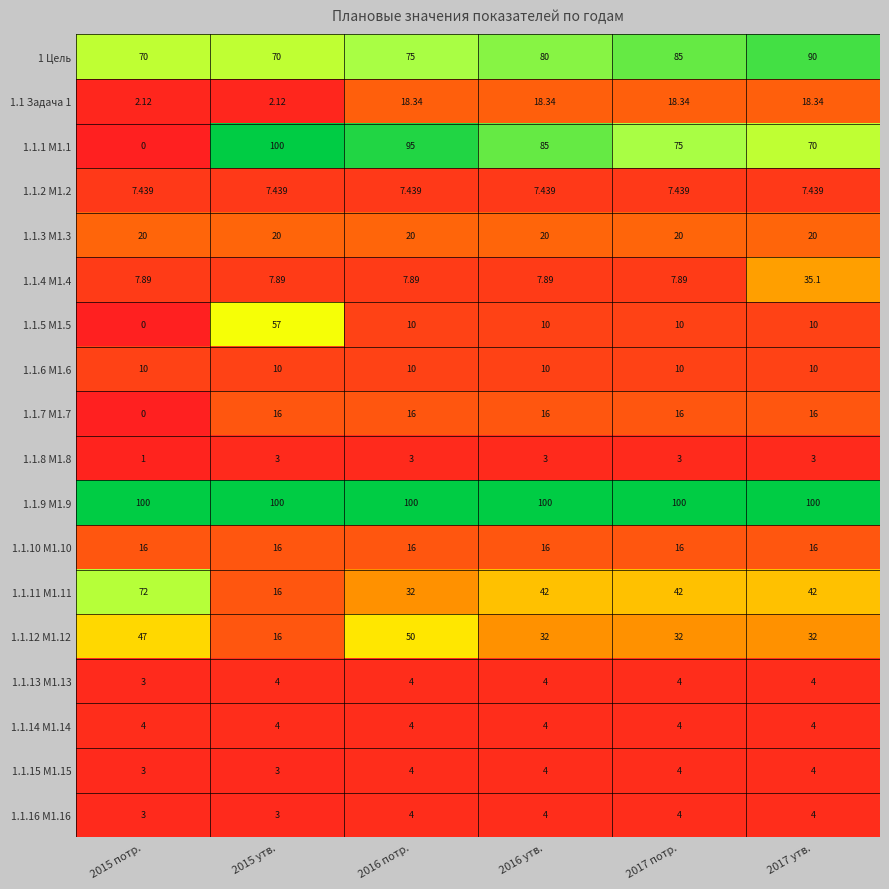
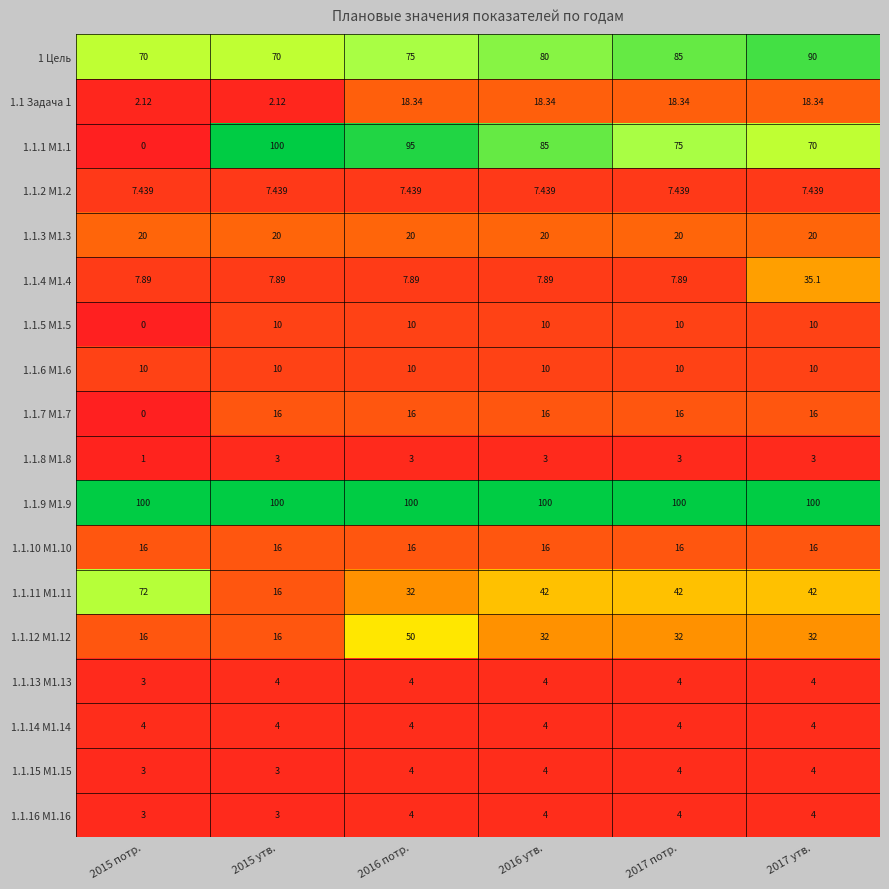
  {
    "1 Цель": {
      "2015 потр.": 70,
      "2015 утв.": 70,
      "2016 потр.": 75,
      "2016 утв.": 80,
      "2017 потр.": 85,
      "2017 утв.": 90
    },
    "1.1 Задача 1": {
      "2015 потр.": 2.12,
      "2015 утв.": 2.12,
      "2016 потр.": 18.34,
      "2016 утв.": 18.34,
      "2017 потр.": 18.34,
      "2017 утв.": 18.34
    },
    "1.1.1 М1.1": {
      "2015 потр.": 0,
      "2015 утв.": 100,
      "2016 потр.": 95,
      "2016 утв.": 85,
      "2017 потр.": 75,
      "2017 утв.": 70
    },
    "1.1.2 М1.2": {
      "2015 потр.": 7.439,
      "2015 утв.": 7.439,
      "2016 потр.": 7.439,
      "2016 утв.": 7.439,
      "2017 потр.": 7.439,
      "2017 утв.": 7.439
    },
    "1.1.3 М1.3": {
      "2015 потр.": 20,
      "2015 утв.": 20,
      "2016 потр.": 20,
      "2016 утв.": 20,
      "2017 потр.": 20,
      "2017 утв.": 20
    },
    "1.1.4 М1.4": {
      "2015 потр.": 7.89,
      "2015 утв.": 7.89,
      "2016 потр.": 7.89,
      "2016 утв.": 7.89,
      "2017 потр.": 7.89,
      "2017 утв.": 35.1
    },
    "1.1.5 М1.5": {
      "2015 потр.": 0,
-     "2015 утв.": 57,
+     "2015 утв.": 10,
      "2016 потр.": 10,
      "2016 утв.": 10,
      "2017 потр.": 10,
      "2017 утв.": 10
    },
    "1.1.6 М1.6": {
      "2015 потр.": 10,
      "2015 утв.": 10,
      "2016 потр.": 10,
      "2016 утв.": 10,
      "2017 потр.": 10,
      "2017 утв.": 10
    },
    "1.1.7 М1.7": {
      "2015 потр.": 0,
      "2015 утв.": 16,
      "2016 потр.": 16,
      "2016 утв.": 16,
      "2017 потр.": 16,
      "2017 утв.": 16
    },
    "1.1.8 М1.8": {
      "2015 потр.": 1,
      "2015 утв.": 3,
      "2016 потр.": 3,
      "2016 утв.": 3,
      "2017 потр.": 3,
      "2017 утв.": 3
    },
    "1.1.9 М1.9": {
      "2015 потр.": 100,
      "2015 утв.": 100,
      "2016 потр.": 100,
      "2016 утв.": 100,
      "2017 потр.": 100,
      "2017 утв.": 100
    },
    "1.1.10 М1.10": {
      "2015 потр.": 16,
      "2015 утв.": 16,
      "2016 потр.": 16,
      "2016 утв.": 16,
      "2017 потр.": 16,
      "2017 утв.": 16
    },
    "1.1.11 М1.11": {
      "2015 потр.": 72,
      "2015 утв.": 16,
      "2016 потр.": 32,
      "2016 утв.": 42,
      "2017 потр.": 42,
      "2017 утв.": 42
    },
    "1.1.12 М1.12": {
-     "2015 потр.": 47,
+     "2015 потр.": 16,
      "2015 утв.": 16,
      "2016 потр.": 50,
      "2016 утв.": 32,
      "2017 потр.": 32,
      "2017 утв.": 32
    },
    "1.1.13 М1.13": {
      "2015 потр.": 3,
      "2015 утв.": 4,
      "2016 потр.": 4,
      "2016 утв.": 4,
      "2017 потр.": 4,
      "2017 утв.": 4
    },
    "1.1.14 М1.14": {
      "2015 потр.": 4,
      "2015 утв.": 4,
      "2016 потр.": 4,
      "2016 утв.": 4,
      "2017 потр.": 4,
      "2017 утв.": 4
    },
    "1.1.15 М1.15": {
      "2015 потр.": 3,
      "2015 утв.": 3,
      "2016 потр.": 4,
      "2016 утв.": 4,
      "2017 потр.": 4,
      "2017 утв.": 4
    },
    "1.1.16 М1.16": {
      "2015 потр.": 3,
      "2015 утв.": 3,
      "2016 потр.": 4,
      "2016 утв.": 4,
      "2017 потр.": 4,
      "2017 утв.": 4
    }
  }
